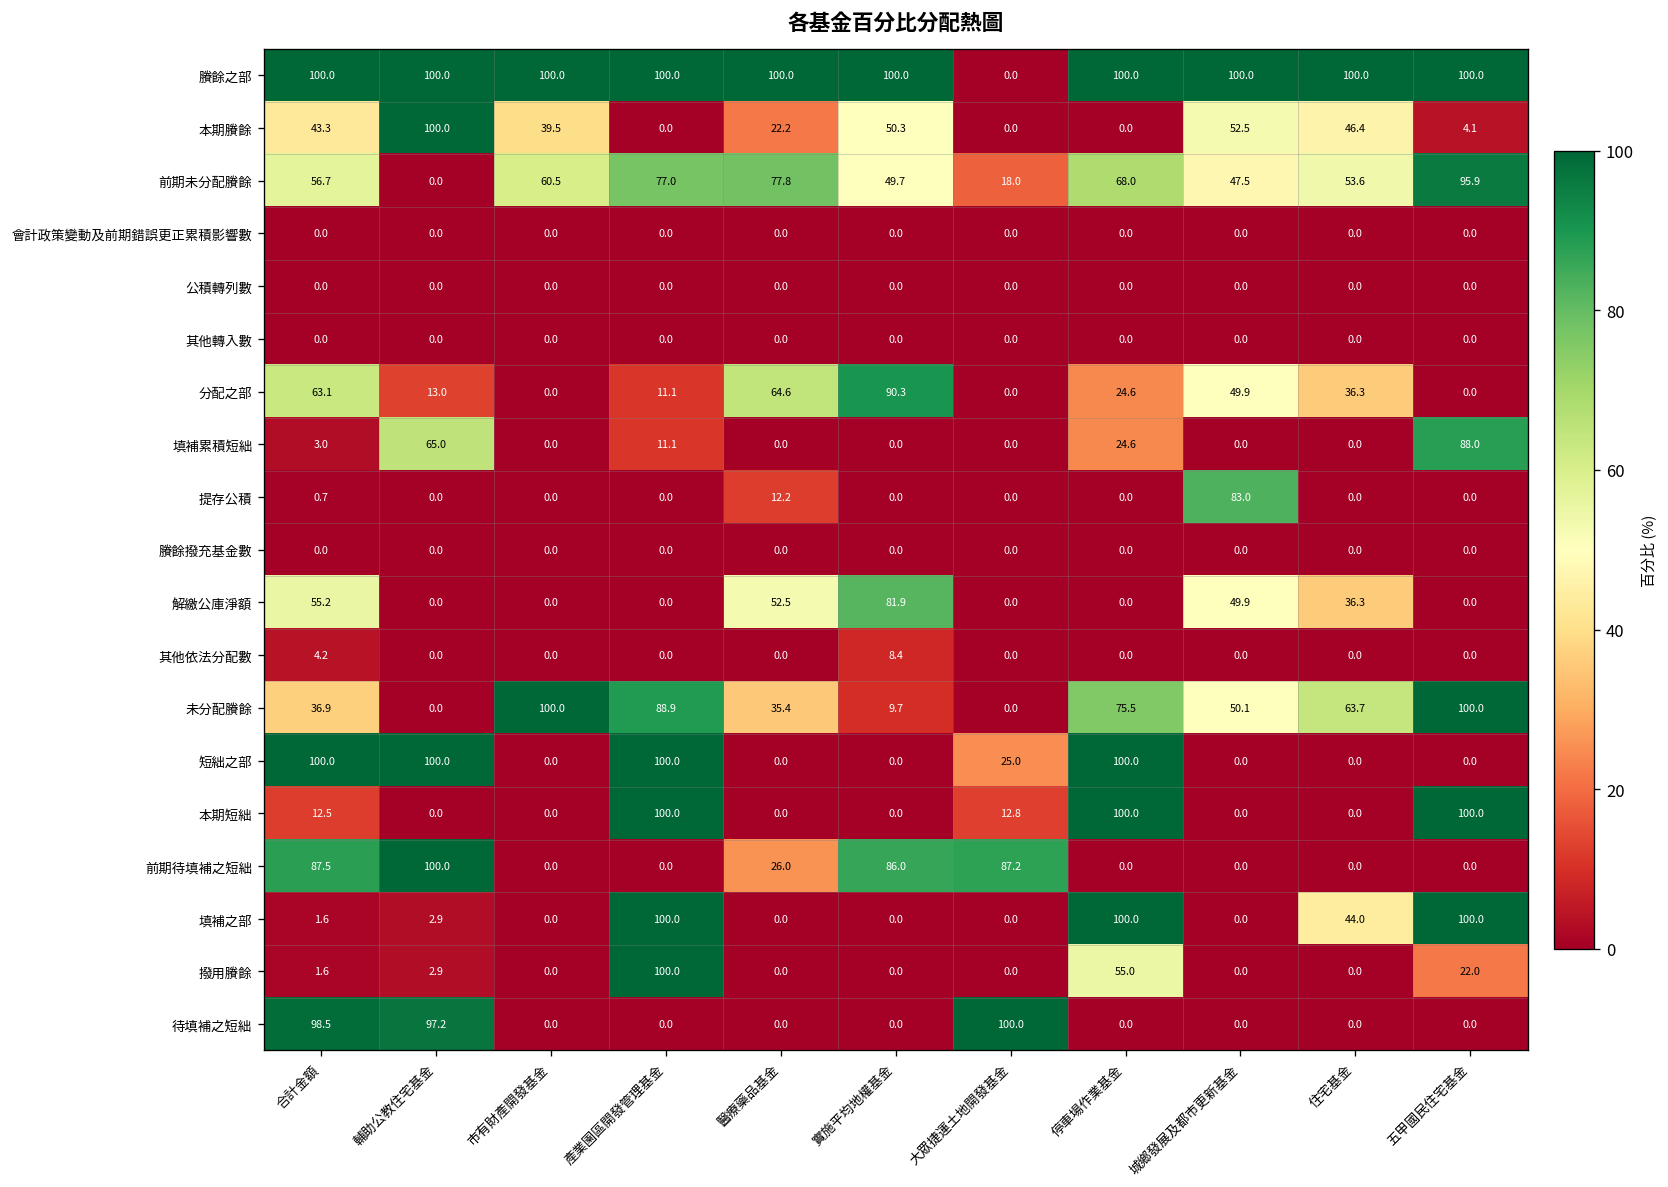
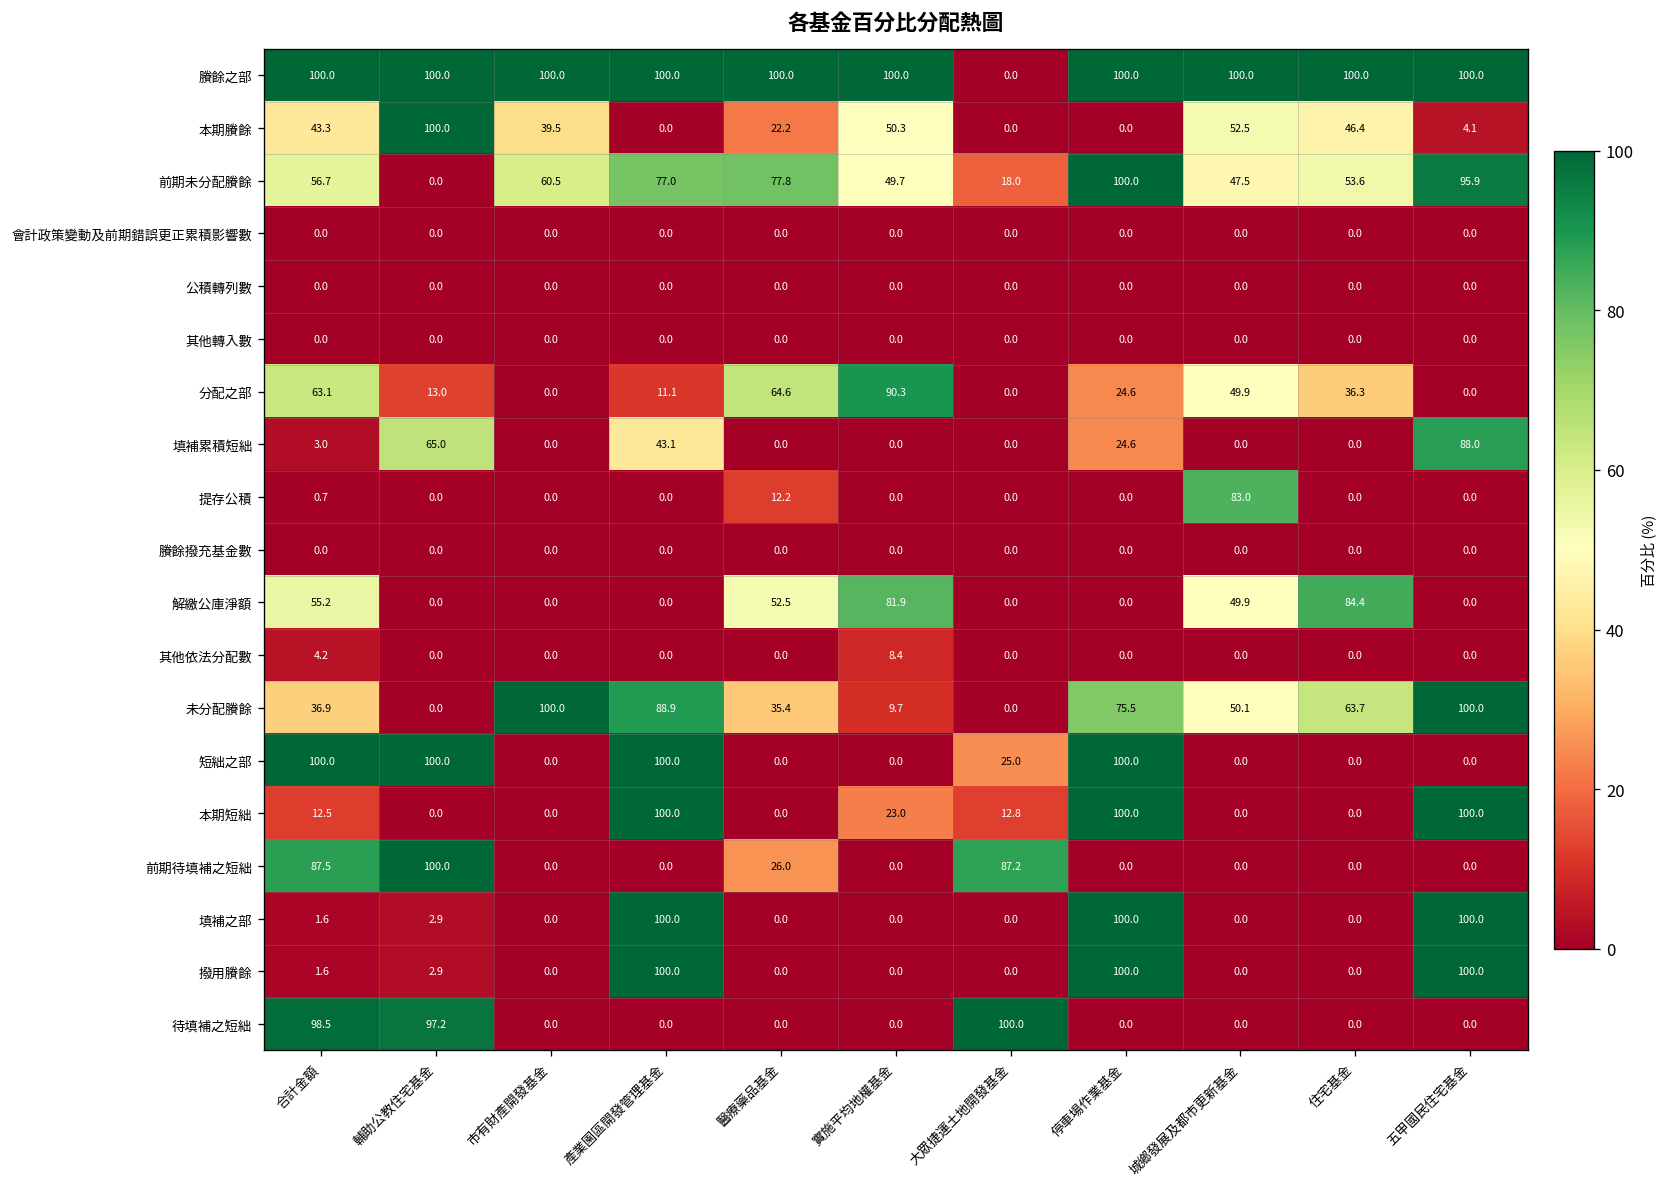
  {
    "前期未分配賸餘": {
      "合計金額": 56.7,
      "輔助公教住宅基金": 0.0,
      "市有財產開發基金": 60.5,
      "產業園區開發管理基金": 77.0,
      "醫療藥品基金": 77.8,
      "實施平均地權基金": 49.7,
      "大眾捷運土地開發基金": 18.0,
-     "停車場作業基金": 68.0,
+     "停車場作業基金": 100.0,
      "城鄉發展及都市更新基金": 47.5,
      "住宅基金": 53.6,
      "五甲國民住宅基金": 95.9
    },
    "填補累積短絀": {
      "合計金額": 3.0,
      "輔助公教住宅基金": 65.0,
      "市有財產開發基金": 0.0,
-     "產業園區開發管理基金": 11.1,
+     "產業園區開發管理基金": 43.1,
      "醫療藥品基金": 0.0,
      "實施平均地權基金": 0.0,
      "大眾捷運土地開發基金": 0.0,
      "停車場作業基金": 24.6,
      "城鄉發展及都市更新基金": 0.0,
      "住宅基金": 0.0,
      "五甲國民住宅基金": 88.0
    },
    "解繳公庫淨額": {
      "合計金額": 55.2,
      "輔助公教住宅基金": 0.0,
      "市有財產開發基金": 0.0,
      "產業園區開發管理基金": 0.0,
      "醫療藥品基金": 52.5,
      "實施平均地權基金": 81.9,
      "大眾捷運土地開發基金": 0.0,
      "停車場作業基金": 0.0,
      "城鄉發展及都市更新基金": 49.9,
-     "住宅基金": 36.3,
+     "住宅基金": 84.4,
      "五甲國民住宅基金": 0.0
    },
    "本期短絀": {
      "合計金額": 12.5,
      "輔助公教住宅基金": 0.0,
      "市有財產開發基金": 0.0,
      "產業園區開發管理基金": 100.0,
      "醫療藥品基金": 0.0,
-     "實施平均地權基金": 0.0,
+     "實施平均地權基金": 23.0,
      "大眾捷運土地開發基金": 12.8,
      "停車場作業基金": 100.0,
      "城鄉發展及都市更新基金": 0.0,
      "住宅基金": 0.0,
      "五甲國民住宅基金": 100.0
    },
    "前期待填補之短絀": {
      "合計金額": 87.5,
      "輔助公教住宅基金": 100.0,
      "市有財產開發基金": 0.0,
      "產業園區開發管理基金": 0.0,
      "醫療藥品基金": 26.0,
-     "實施平均地權基金": 86.0,
+     "實施平均地權基金": 0.0,
      "大眾捷運土地開發基金": 87.2,
      "停車場作業基金": 0.0,
      "城鄉發展及都市更新基金": 0.0,
      "住宅基金": 0.0,
      "五甲國民住宅基金": 0.0
    },
    "填補之部": {
      "合計金額": 1.6,
      "輔助公教住宅基金": 2.9,
      "市有財產開發基金": 0.0,
      "產業園區開發管理基金": 100.0,
      "醫療藥品基金": 0.0,
      "實施平均地權基金": 0.0,
      "大眾捷運土地開發基金": 0.0,
      "停車場作業基金": 100.0,
      "城鄉發展及都市更新基金": 0.0,
-     "住宅基金": 44.0,
+     "住宅基金": 0.0,
      "五甲國民住宅基金": 100.0
    },
    "撥用賸餘": {
      "合計金額": 1.6,
      "輔助公教住宅基金": 2.9,
      "市有財產開發基金": 0.0,
      "產業園區開發管理基金": 100.0,
      "醫療藥品基金": 0.0,
      "實施平均地權基金": 0.0,
      "大眾捷運土地開發基金": 0.0,
-     "停車場作業基金": 55.0,
+     "停車場作業基金": 100.0,
      "城鄉發展及都市更新基金": 0.0,
      "住宅基金": 0.0,
-     "五甲國民住宅基金": 22.0
+     "五甲國民住宅基金": 100.0
    }
  }
